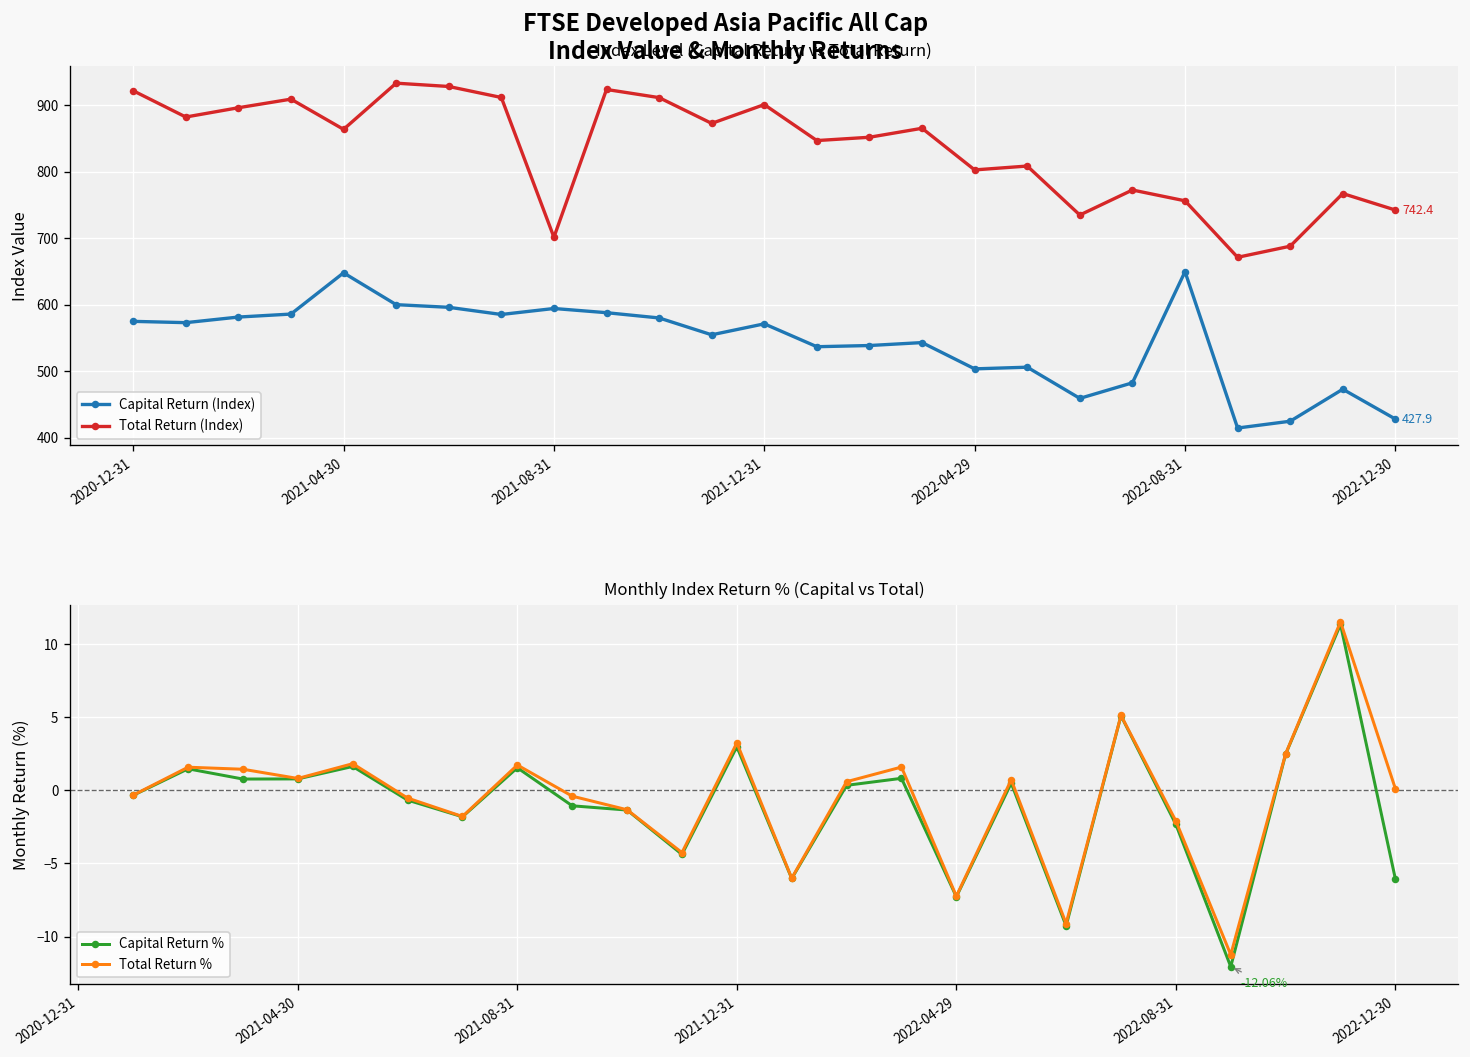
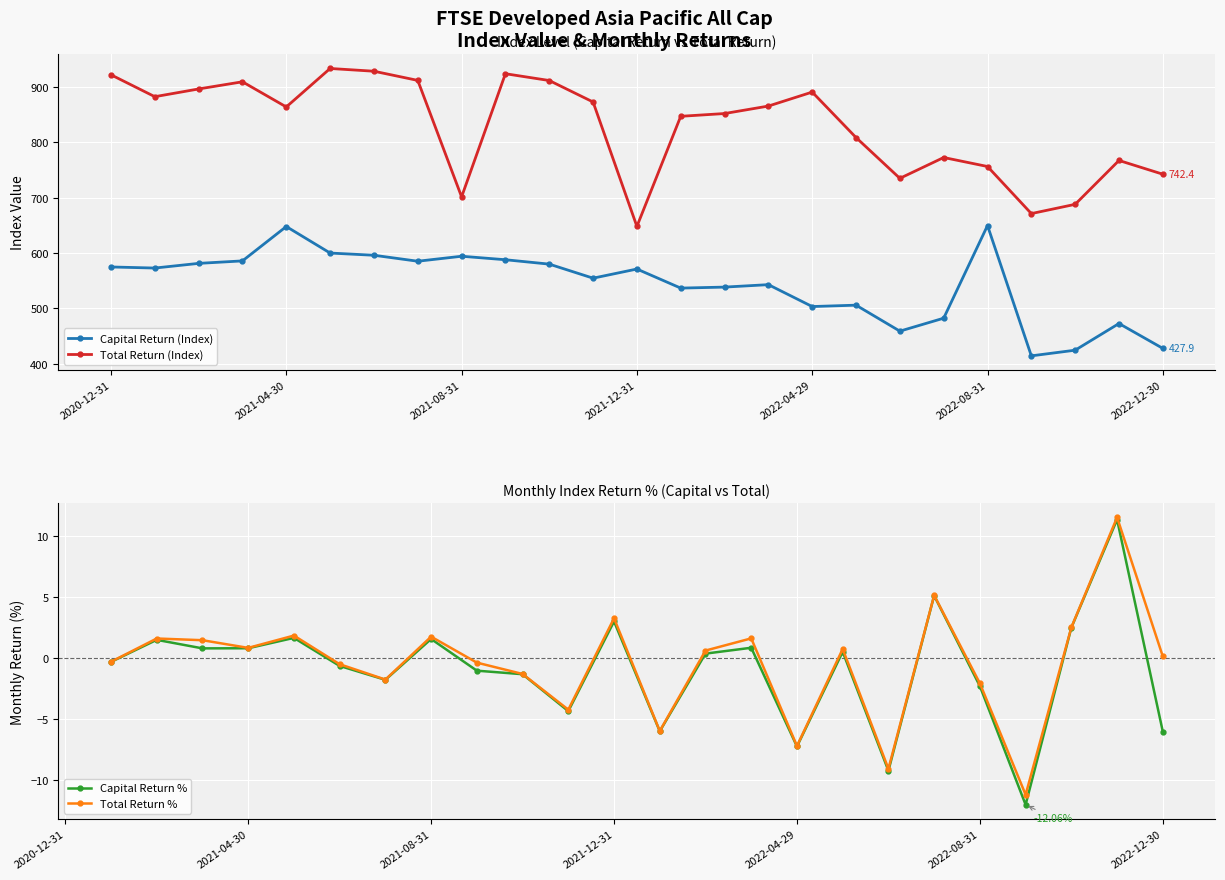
  {
    "Index Level (Capital Return vs Total Return)": {
      "Capital Return (Index)": {
        "2022-12-30": 427.9
      },
      "Total Return (Index)": {
        "2020-12-31": 920,
        "2021-04-30": 860,
        "2021-08-31": 700,
-       "2021-12-31": 900,
-       "2022-04-29": 800,
+       "2021-12-31": 650,
+       "2022-04-29": 890,
        "2022-08-31": 760
      }
    },
    "Monthly Index Return % (Capital vs Total)": {
      "Capital Return %": {
        "2021-12-31": 3.0,
        "2022-08-31": -2.3,
        "2022-12-30": -6.1
      },
      "Total Return %": {
        "2021-12-31": 3.2,
        "2022-08-31": -2.1,
        "2022-12-30": 0.1
      }
    }
  }
